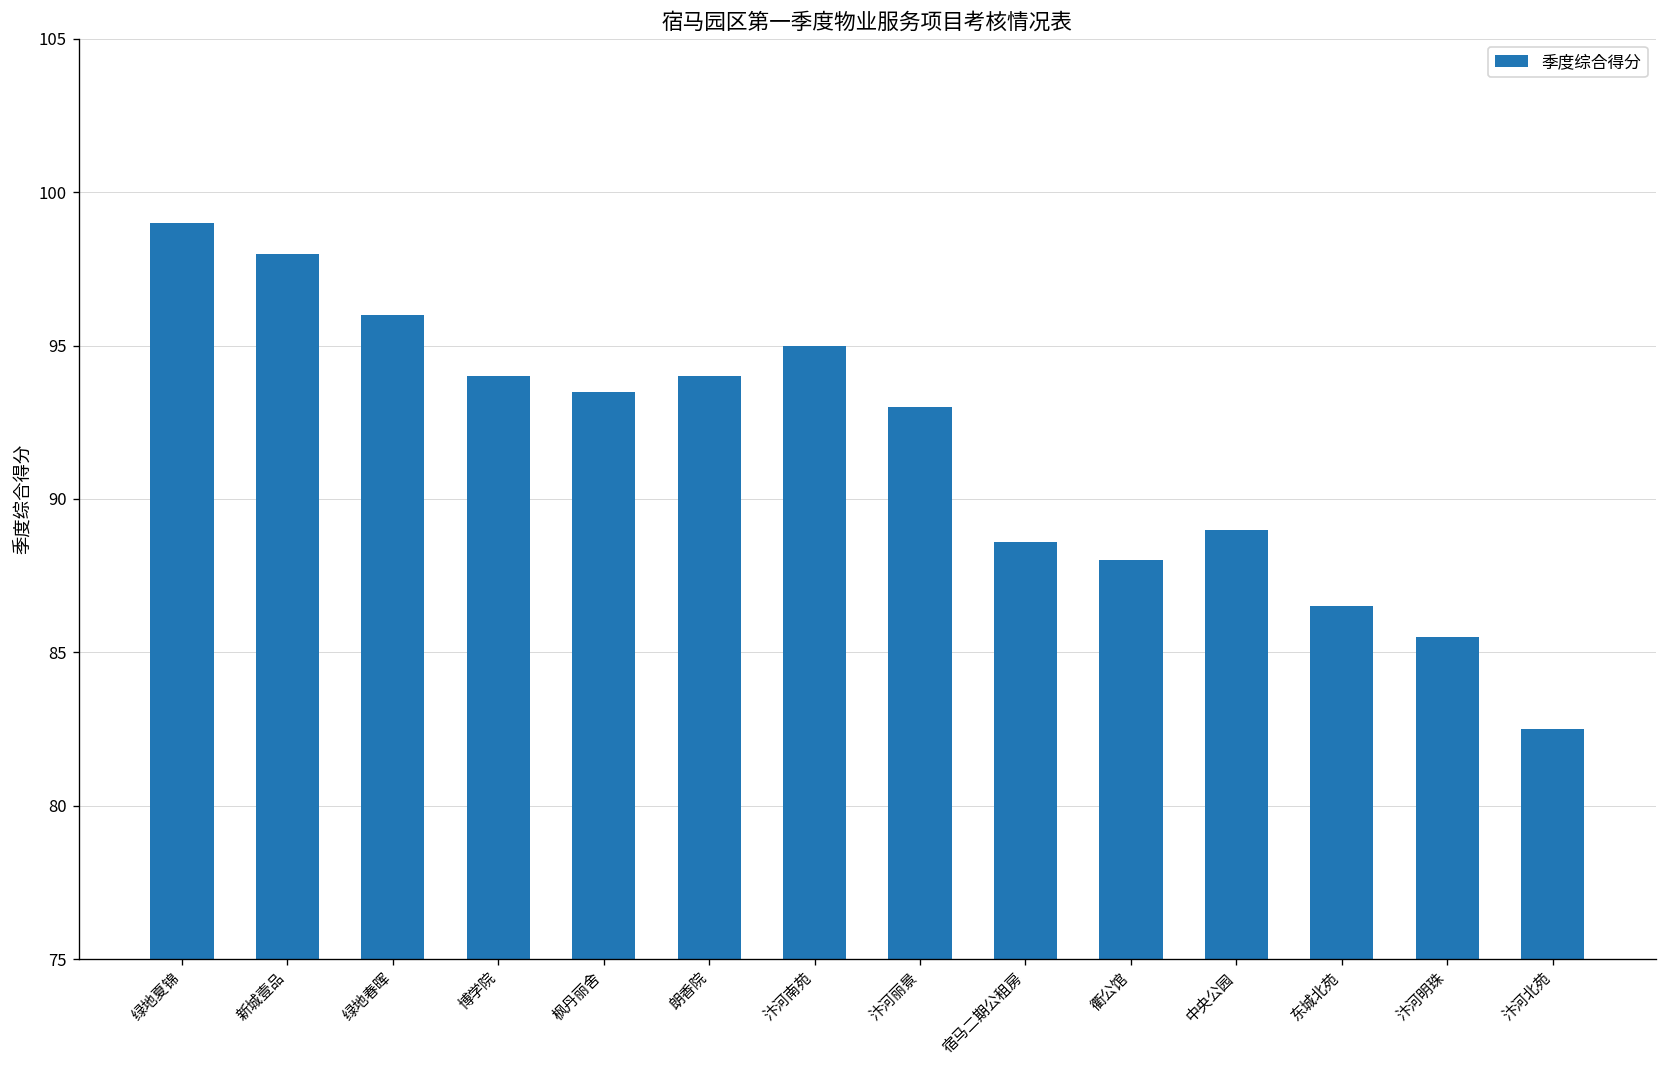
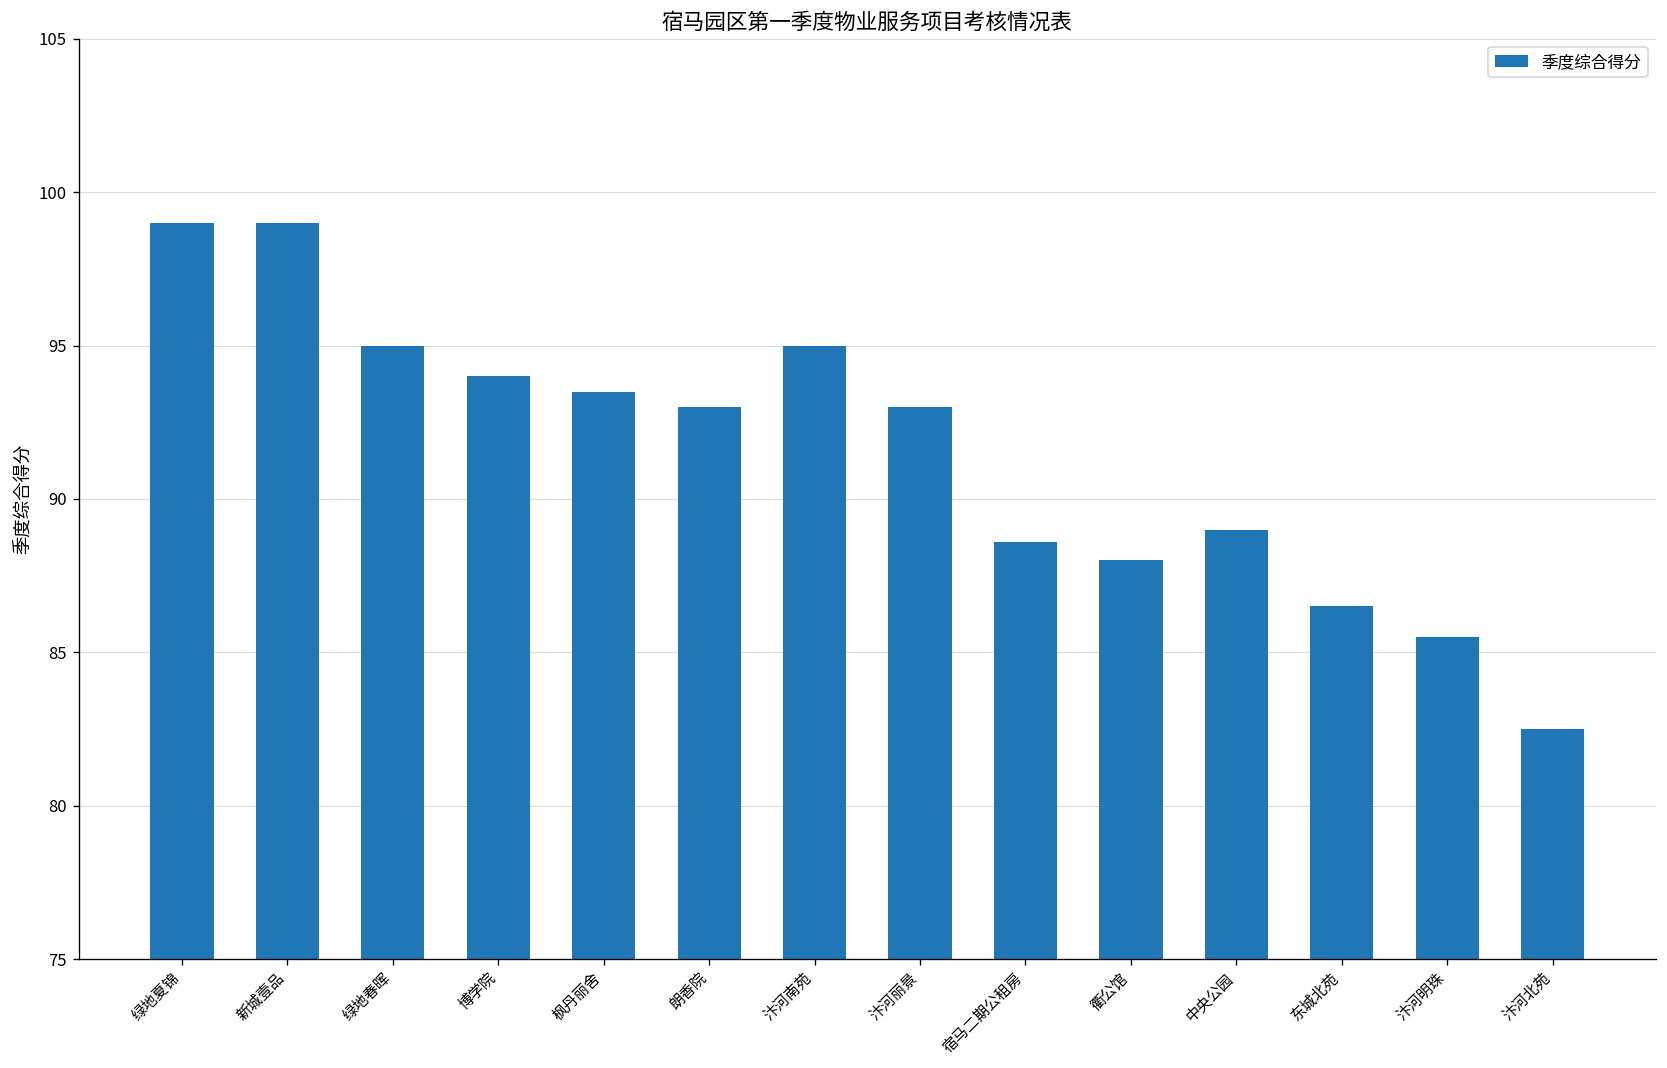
  {
    "绿地夏锦": 99,
-   "新城壹品": 98,
-   "绿地春晖": 96,
+   "新城壹品": 99,
+   "绿地春晖": 95,
    "博学院": 94,
    "枫丹丽舍": 93.5,
-   "朗香院": 94,
+   "朗香院": 93,
    "汴河南苑": 95,
    "汴河丽景": 93,
    "宿马二期公租房": 88.6,
    "衢公馆": 88,
    "中央公园": 89,
    "东城北苑": 86.5,
    "汴河明珠": 85.5,
    "汴河北苑": 82.5
  }
